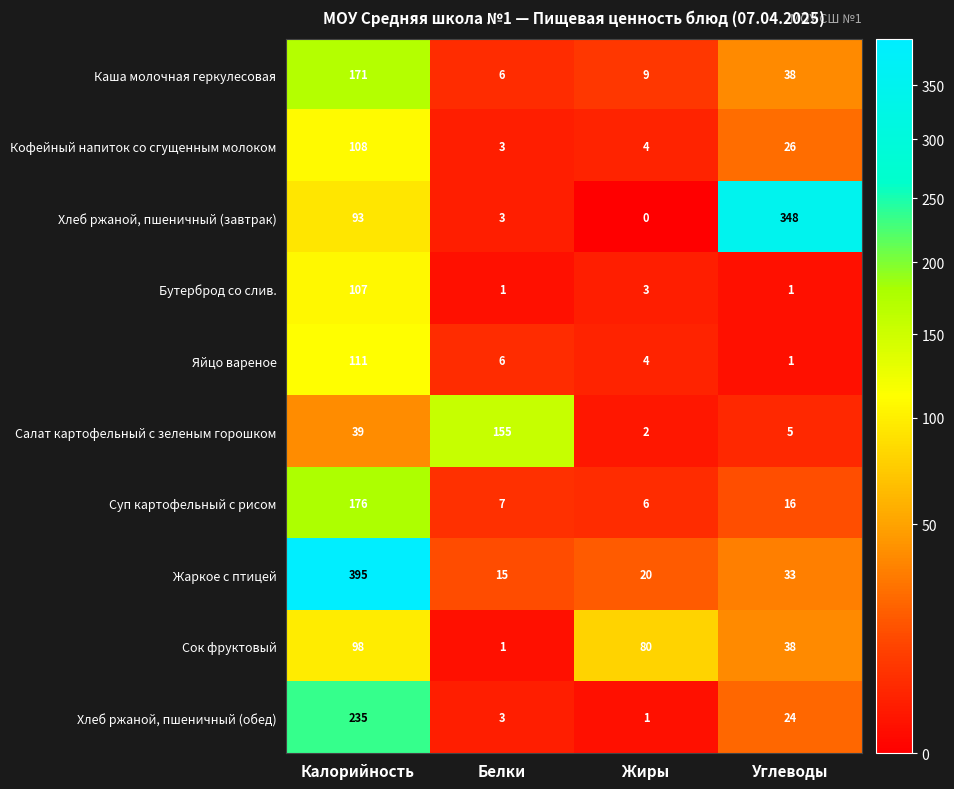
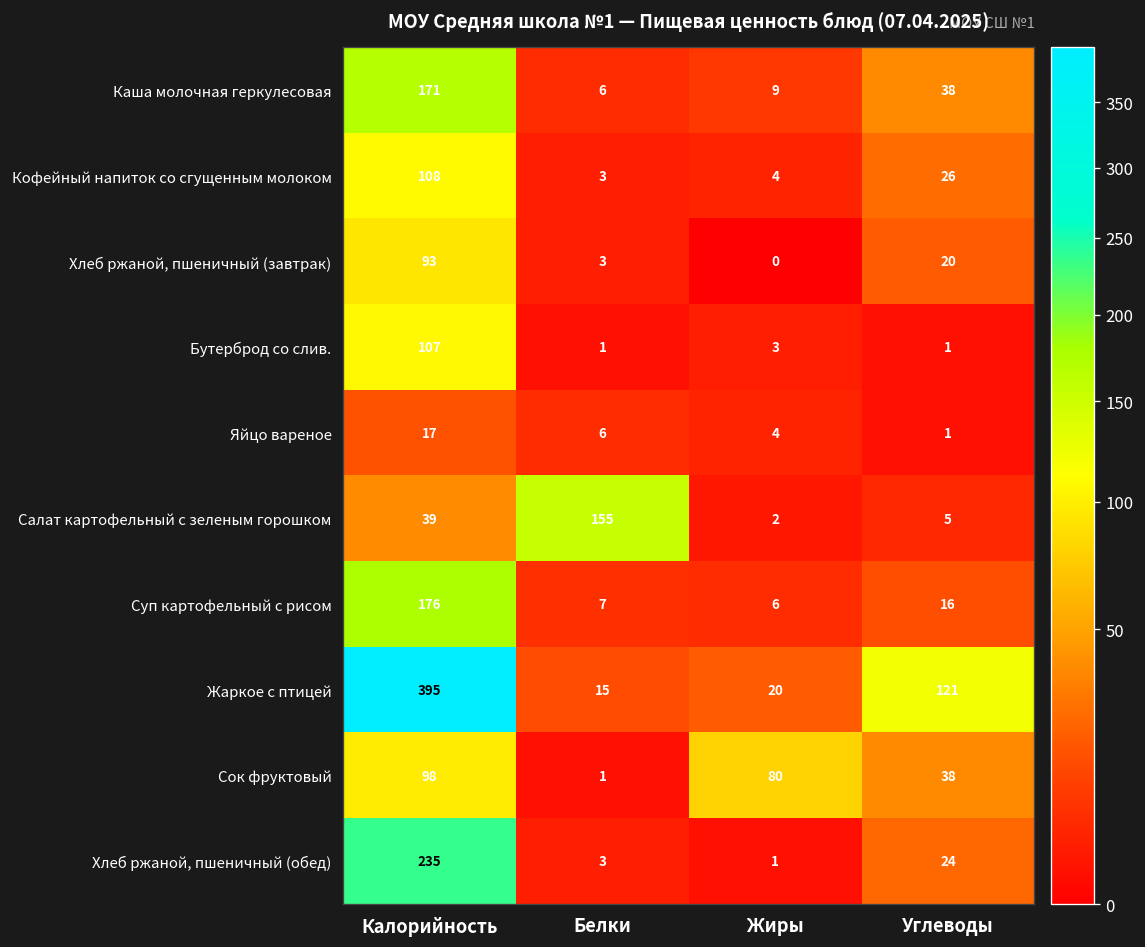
  {
    "Каша молочная геркулесовая": {
      "Калорийность": 171,
      "Белки": 6,
      "Жиры": 9,
      "Углеводы": 38
    },
    "Кофейный напиток со сгущенным молоком": {
      "Калорийность": 108,
      "Белки": 3,
      "Жиры": 4,
      "Углеводы": 26
    },
    "Хлеб ржаной, пшеничный (завтрак)": {
      "Калорийность": 93,
      "Белки": 3,
      "Жиры": 0,
-     "Углеводы": 348
+     "Углеводы": 20
    },
    "Бутерброд со слив.": {
      "Калорийность": 107,
      "Белки": 1,
      "Жиры": 3,
      "Углеводы": 1
    },
    "Яйцо вареное": {
-     "Калорийность": 111,
+     "Калорийность": 17,
      "Белки": 6,
      "Жиры": 4,
      "Углеводы": 1
    },
    "Салат картофельный с зеленым горошком": {
      "Калорийность": 39,
      "Белки": 155,
      "Жиры": 2,
      "Углеводы": 5
    },
    "Суп картофельный с рисом": {
      "Калорийность": 176,
      "Белки": 7,
      "Жиры": 6,
      "Углеводы": 16
    },
    "Жаркое с птицей": {
      "Калорийность": 395,
      "Белки": 15,
      "Жиры": 20,
-     "Углеводы": 33
+     "Углеводы": 121
    },
    "Сок фруктовый": {
      "Калорийность": 98,
      "Белки": 1,
      "Жиры": 80,
      "Углеводы": 38
    },
    "Хлеб ржаной, пшеничный (обед)": {
      "Калорийность": 235,
      "Белки": 3,
      "Жиры": 1,
      "Углеводы": 24
    }
  }
